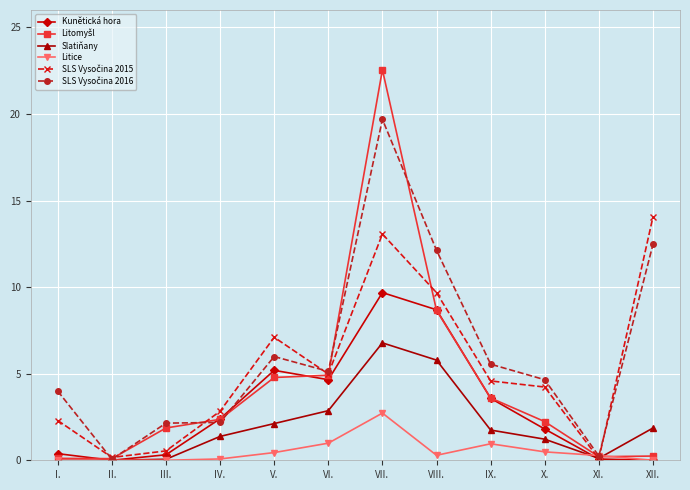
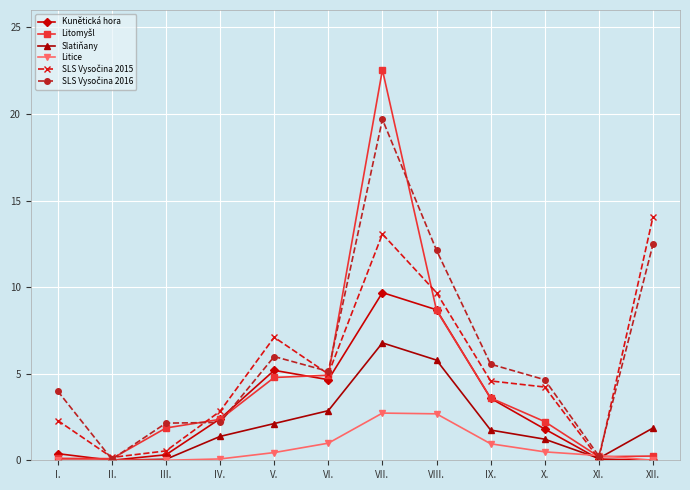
  {
    "Litice": {
      "IV.": 0.1,
      "V.": 0.4,
      "VI.": 1.0,
      "VII.": 2.7,
-     "VIII.": 0.3,
+     "VIII.": 2.7,
      "IX.": 1.0,
      "X.": 0.5
    }
  }
